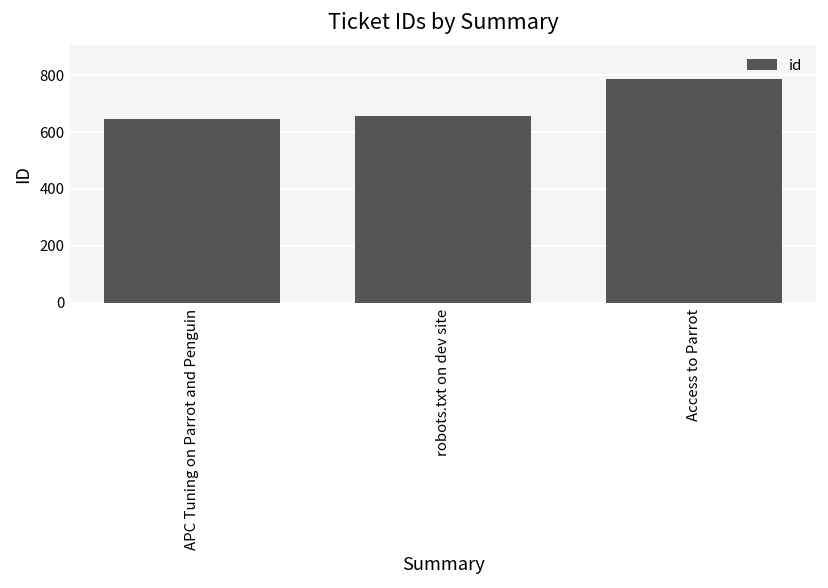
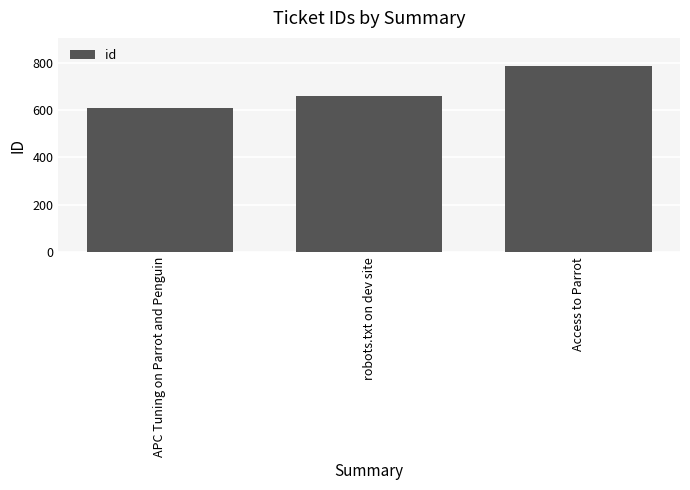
  {
-   "APC Tuning on Parrot and Penguin": 650,
+   "APC Tuning on Parrot and Penguin": 610,
    "robots.txt on dev site": 660,
    "Access to Parrot": 790
  }
